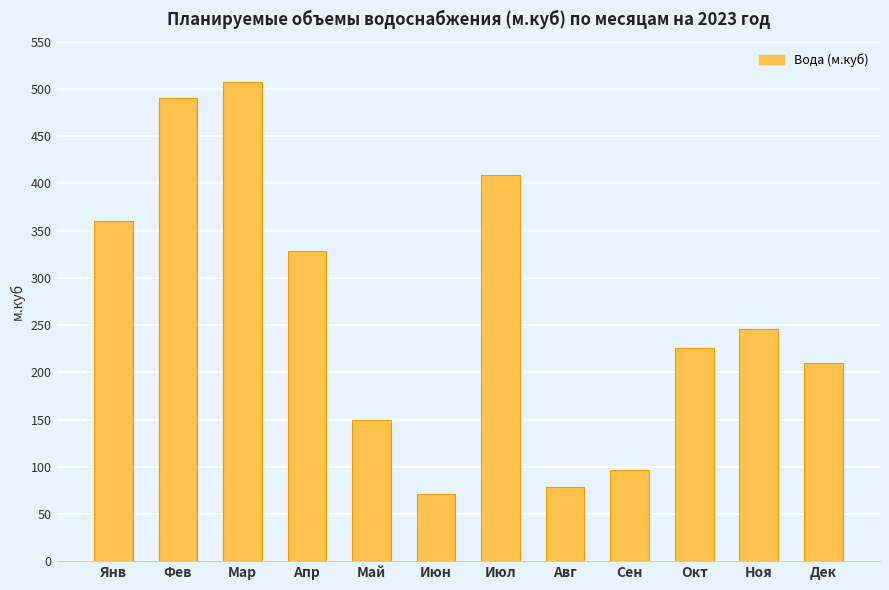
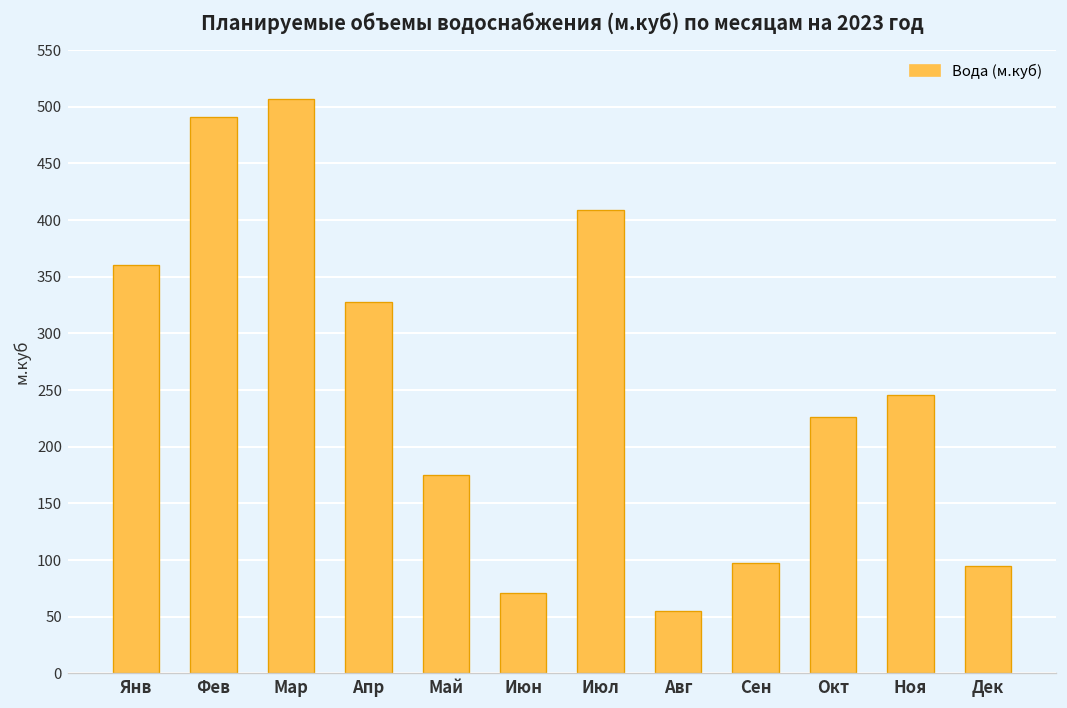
  {
    "Янв": 360,
    "Фев": 490,
    "Мар": 510,
    "Апр": 330,
-   "Май": 150,
+   "Май": 180,
    "Июн": 70,
    "Июл": 410,
-   "Авг": 80,
+   "Авг": 60,
    "Сен": 100,
    "Окт": 230,
    "Ноя": 250,
-   "Дек": 210
+   "Дек": 100
  }
